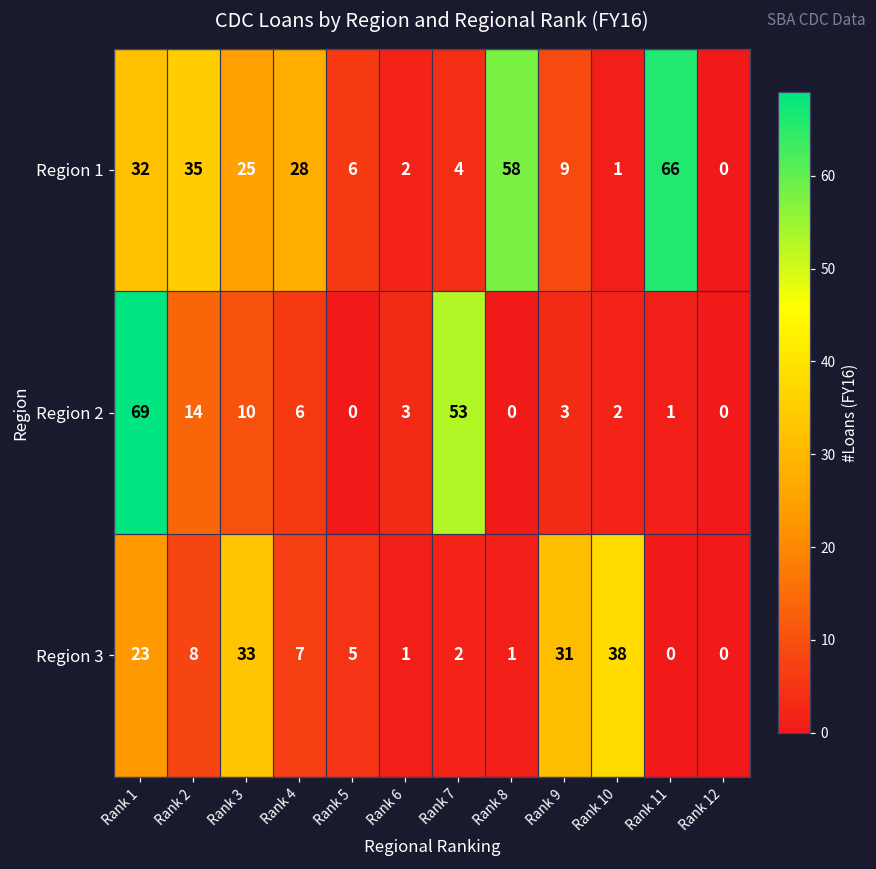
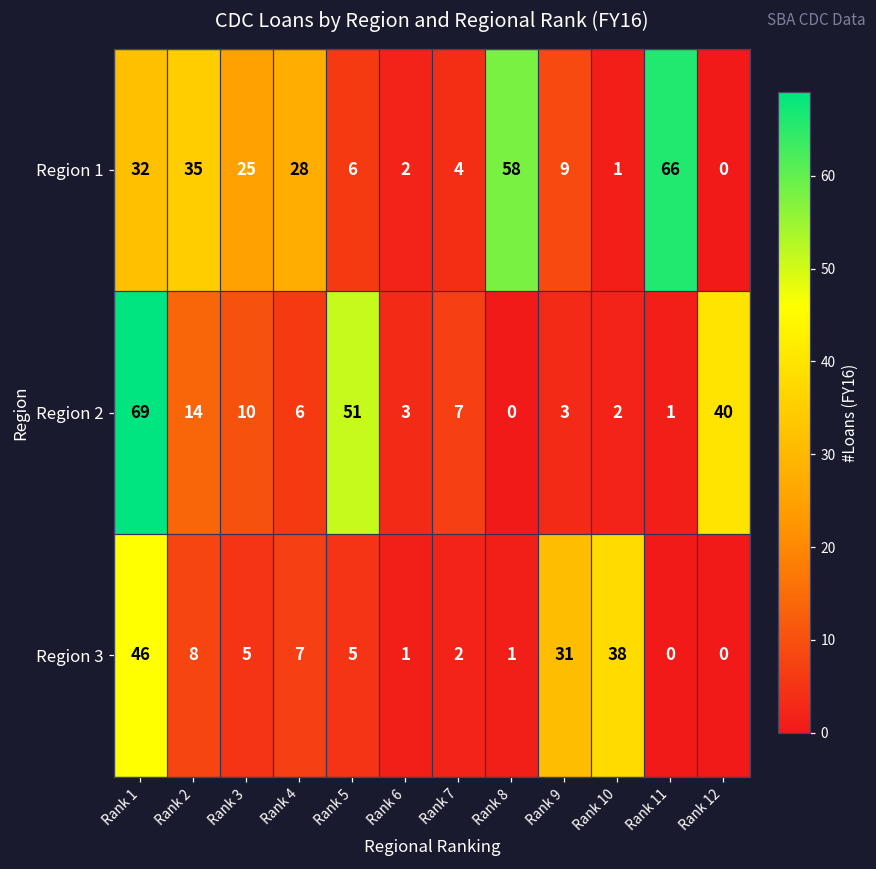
  {
    "Region 1": {
      "Rank 1": 32,
      "Rank 2": 35,
      "Rank 3": 25,
      "Rank 4": 28,
      "Rank 5": 6,
      "Rank 6": 2,
      "Rank 7": 4,
      "Rank 8": 58,
      "Rank 9": 9,
      "Rank 10": 1,
      "Rank 11": 66,
      "Rank 12": 0
    },
    "Region 2": {
      "Rank 1": 69,
      "Rank 2": 14,
      "Rank 3": 10,
      "Rank 4": 6,
-     "Rank 5": 0,
+     "Rank 5": 51,
      "Rank 6": 3,
-     "Rank 7": 53,
+     "Rank 7": 7,
      "Rank 8": 0,
      "Rank 9": 3,
      "Rank 10": 2,
      "Rank 11": 1,
-     "Rank 12": 0
+     "Rank 12": 40
    },
    "Region 3": {
-     "Rank 1": 23,
+     "Rank 1": 46,
      "Rank 2": 8,
-     "Rank 3": 33,
+     "Rank 3": 5,
      "Rank 4": 7,
      "Rank 5": 5,
      "Rank 6": 1,
      "Rank 7": 2,
      "Rank 8": 1,
      "Rank 9": 31,
      "Rank 10": 38,
      "Rank 11": 0,
      "Rank 12": 0
    }
  }
